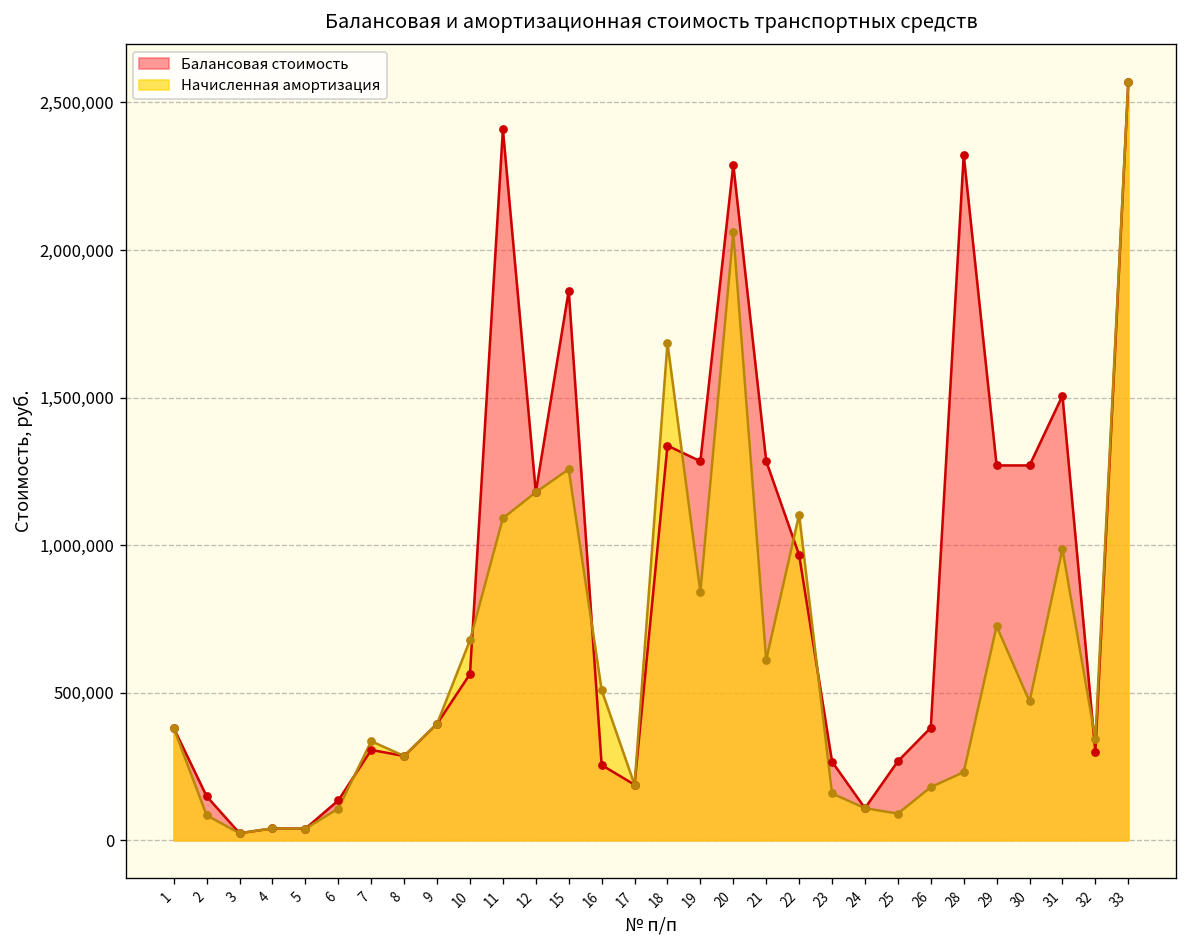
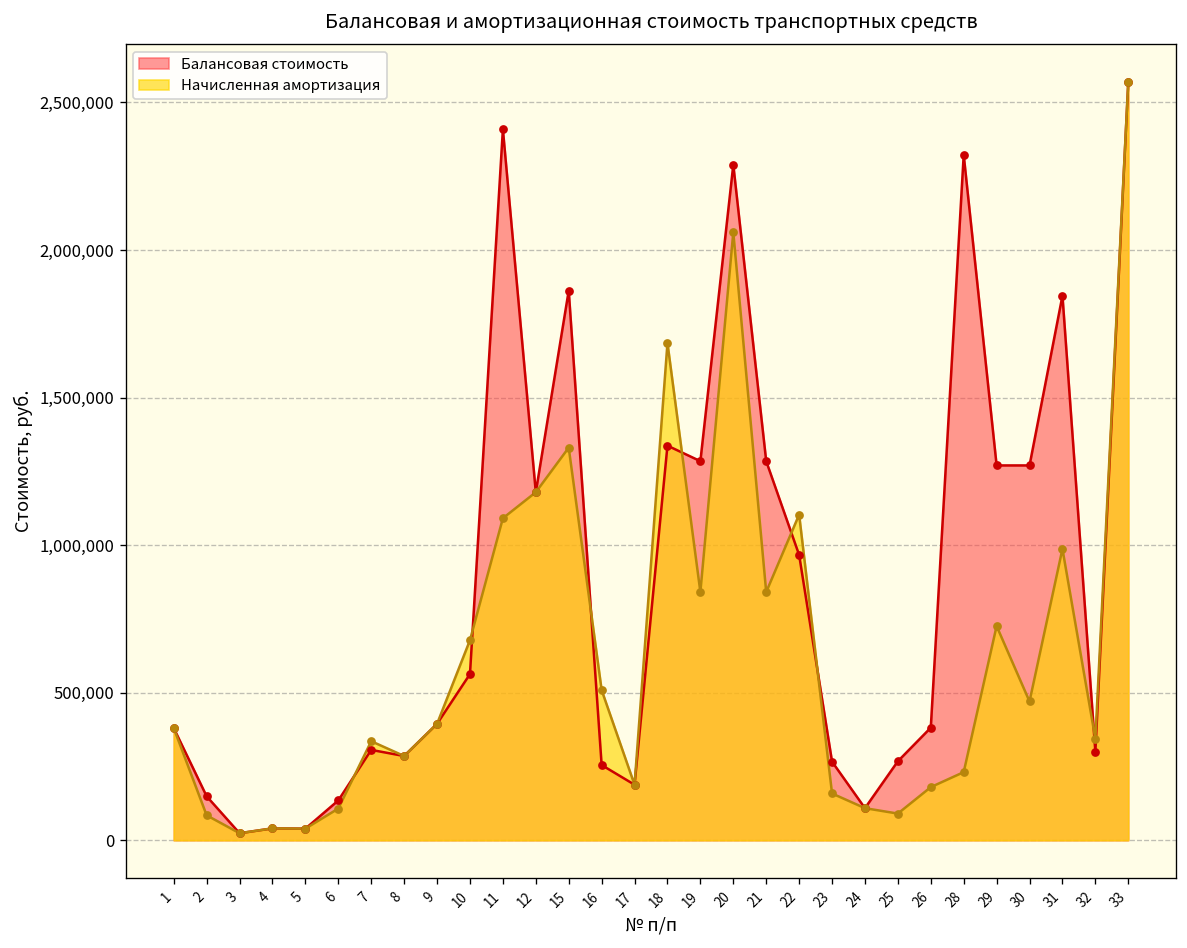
  {
    "Балансовая стоимость": {
      "2": "150,000",
      "6": "140,000",
      "7": "310,000",
      "10": "560,000",
      "11": "2,410,000",
      "15": "1,860,000",
      "16": "250,000",
      "18": "1,340,000",
      "19": "1,280,000",
      "20": "2,290,000",
      "21": "1,280,000",
      "22": "970,000",
      "23": "270,000",
      "25": "270,000",
      "26": "380,000",
      "28": "2,320,000",
      "29": "1,270,000",
      "30": "1,270,000",
-     "31": "1,510,000",
+     "31": "1,850,000",
      "32": "300,000"
    },
    "Начисленная амортизация": {
      "2": "80,000",
      "6": "110,000",
      "7": "340,000",
      "10": "680,000",
      "11": "1,090,000",
-     "15": "1,260,000",
+     "15": "1,330,000",
      "16": "510,000",
      "18": "1,680,000",
      "19": "840,000",
      "20": "2,060,000",
-     "21": "610,000",
+     "21": "840,000",
      "22": "1,100,000",
      "23": "160,000",
      "25": "90,000",
      "26": "180,000",
      "28": "230,000",
      "29": "730,000",
      "30": "470,000",
      "31": "990,000",
      "32": "340,000"
    }
  }
